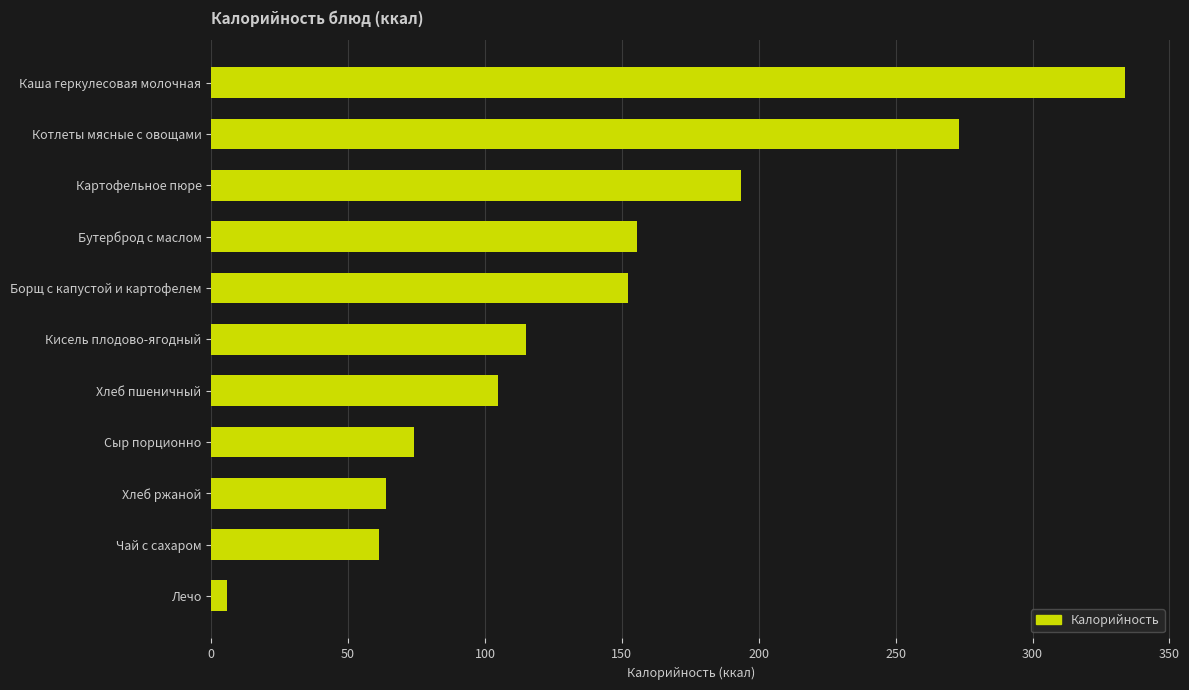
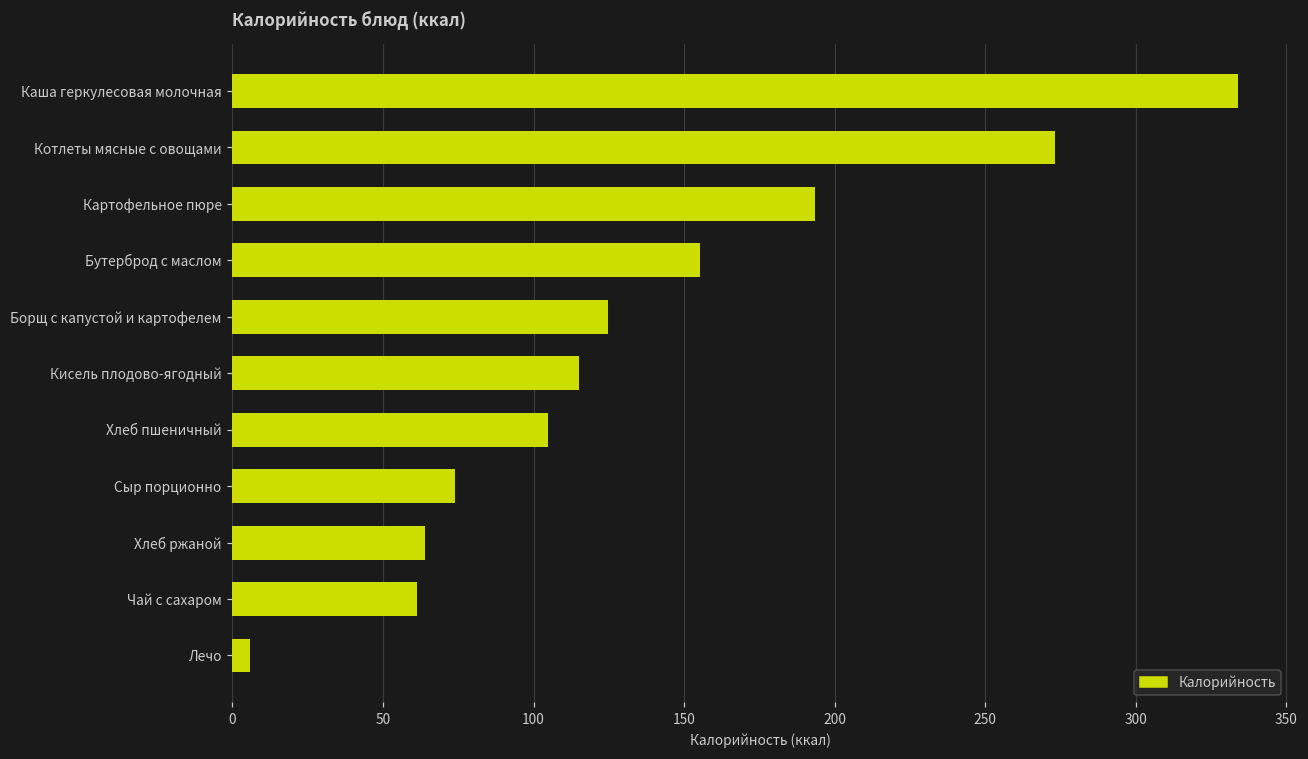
  {
    "Каша геркулесовая молочная": 334,
    "Котлеты мясные с овощами": 273,
    "Картофельное пюре": 193,
    "Бутерброд с маслом": 155,
-   "Борщ с капустой и картофелем": 152,
+   "Борщ с капустой и картофелем": 125,
    "Кисель плодово-ягодный": 115,
    "Хлеб пшеничный": 105,
    "Сыр порционно": 74,
    "Хлеб ржаной": 64,
    "Чай с сахаром": 61,
    "Лечо": 6
  }
